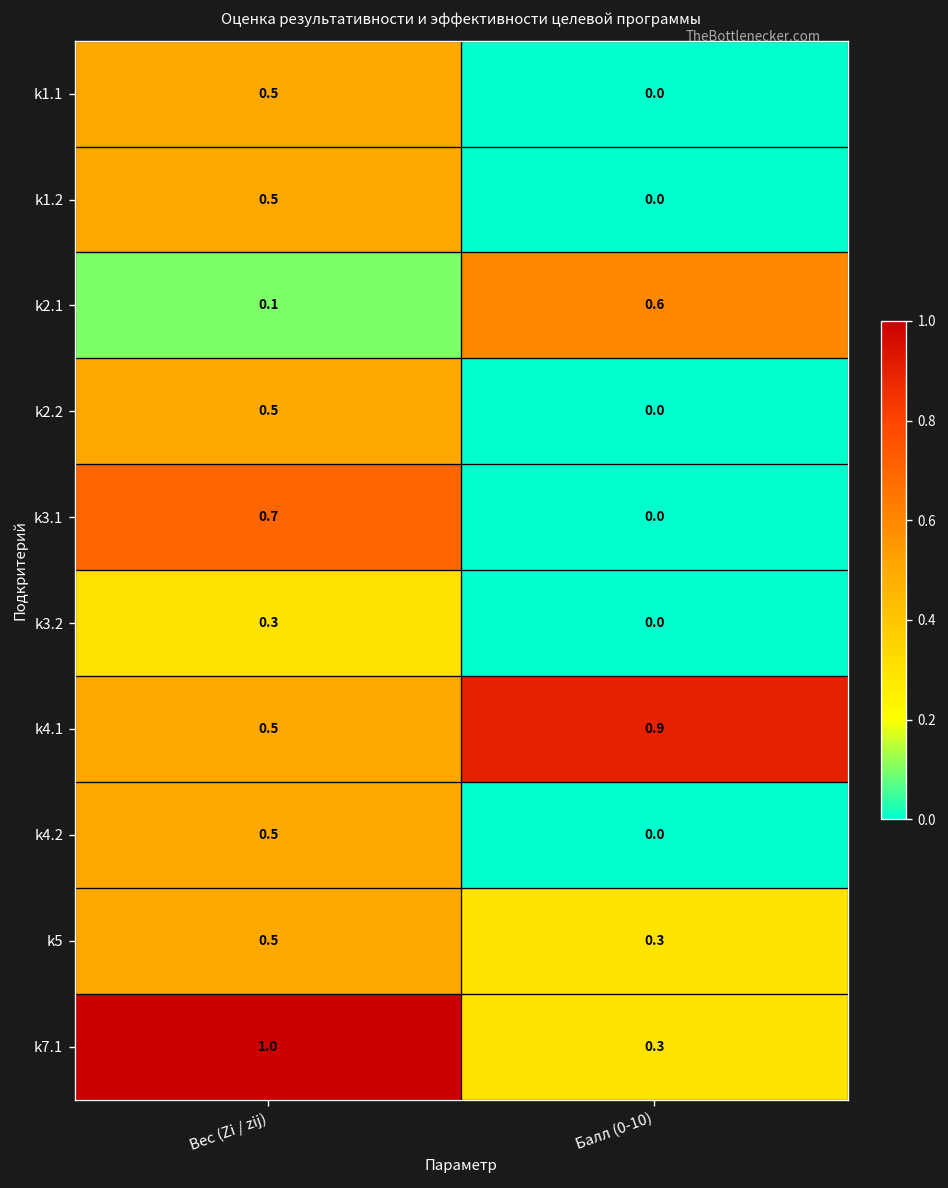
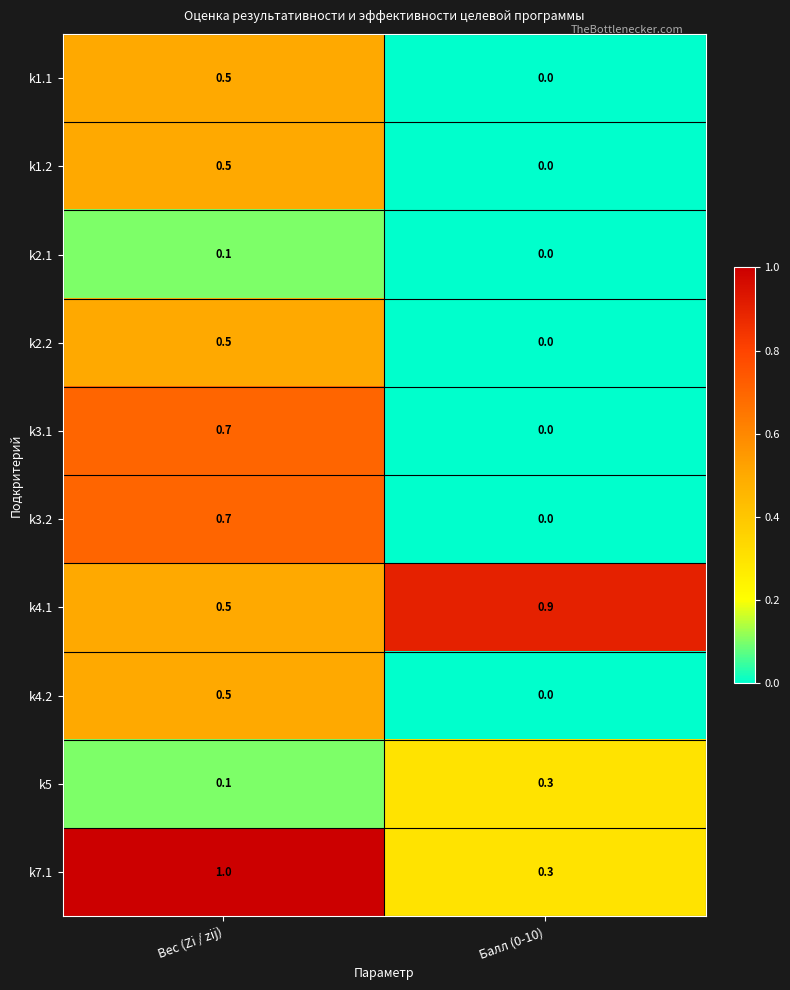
  {
    "k1.1": {
      "Вес (Zi / zij)": 0.5,
      "Балл (0-10)": 0.0
    },
    "k1.2": {
      "Вес (Zi / zij)": 0.5,
      "Балл (0-10)": 0.0
    },
    "k2.1": {
      "Вес (Zi / zij)": 0.1,
-     "Балл (0-10)": 0.6
+     "Балл (0-10)": 0.0
    },
    "k2.2": {
      "Вес (Zi / zij)": 0.5,
      "Балл (0-10)": 0.0
    },
    "k3.1": {
      "Вес (Zi / zij)": 0.7,
      "Балл (0-10)": 0.0
    },
    "k3.2": {
-     "Вес (Zi / zij)": 0.3,
+     "Вес (Zi / zij)": 0.7,
      "Балл (0-10)": 0.0
    },
    "k4.1": {
      "Вес (Zi / zij)": 0.5,
      "Балл (0-10)": 0.9
    },
    "k4.2": {
      "Вес (Zi / zij)": 0.5,
      "Балл (0-10)": 0.0
    },
    "k5": {
-     "Вес (Zi / zij)": 0.5,
+     "Вес (Zi / zij)": 0.1,
      "Балл (0-10)": 0.3
    },
    "k7.1": {
      "Вес (Zi / zij)": 1.0,
      "Балл (0-10)": 0.3
    }
  }
